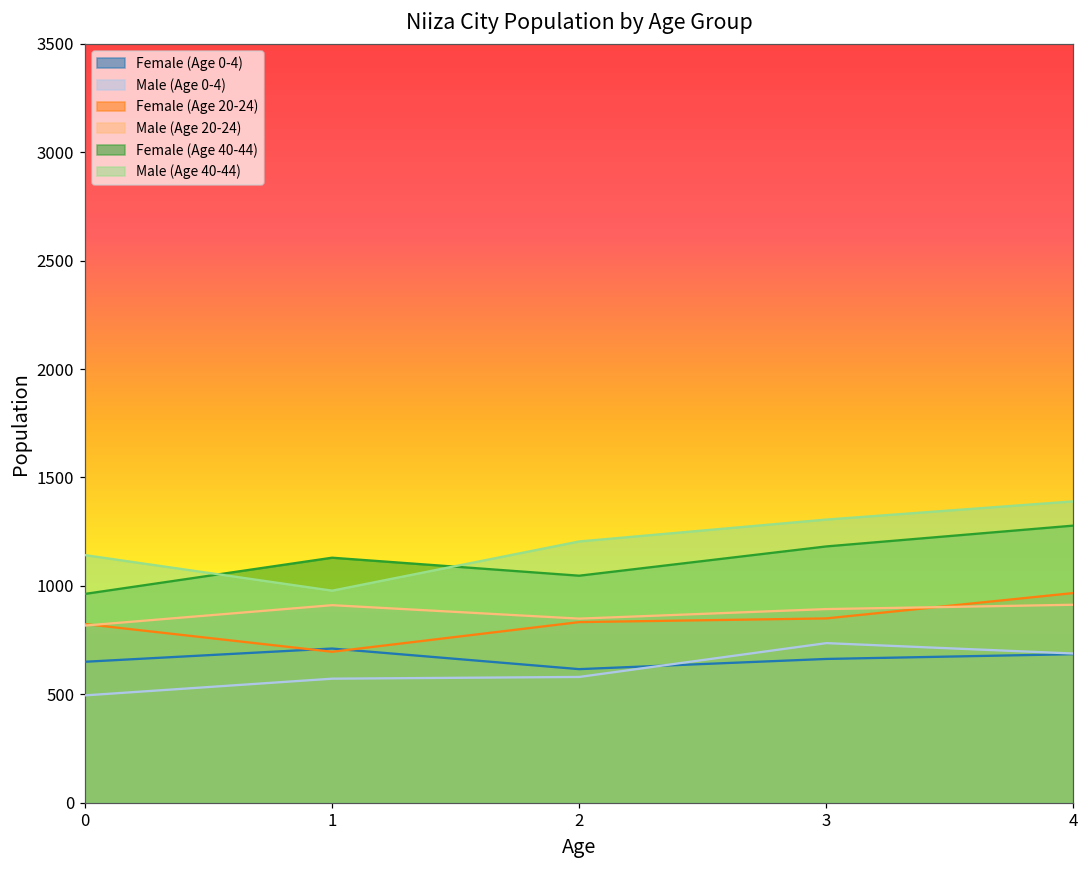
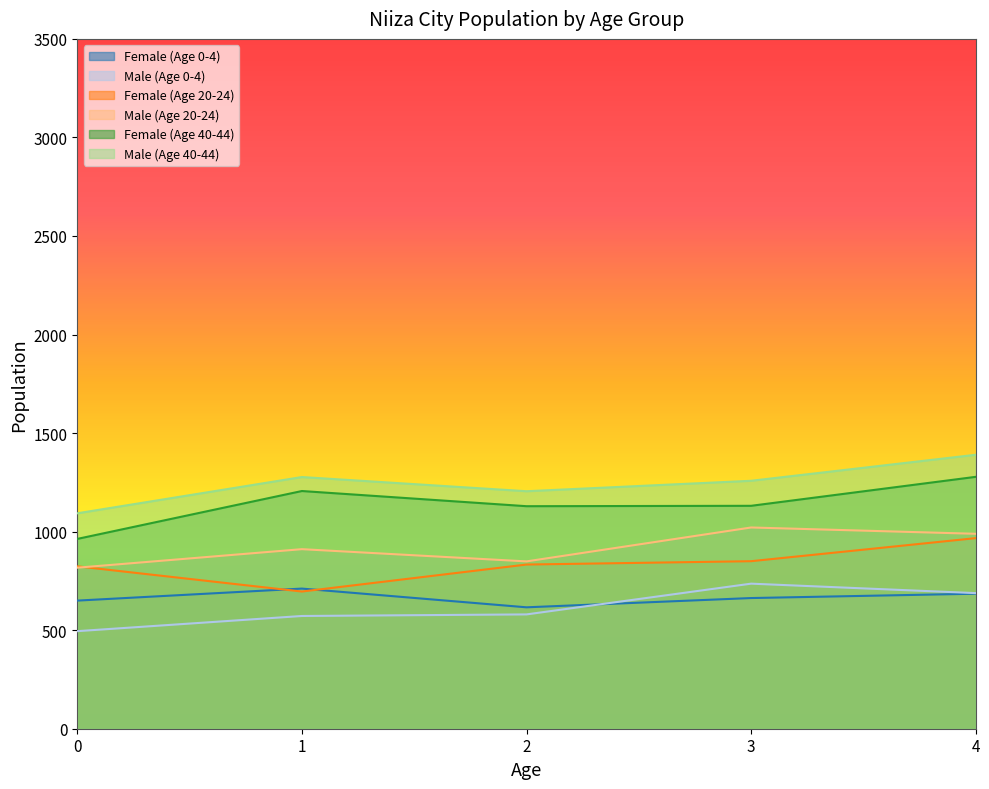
  {
    "Female (Age 0-4)": {
      "0": 650,
      "1": 710,
      "2": 620,
      "3": 660
    },
    "Male (Age 0-4)": {
      "0": 500,
      "1": 570,
      "2": 580,
      "3": 740
    },
    "Female (Age 20-24)": {
      "1": 700,
      "2": 830,
      "3": 850,
      "4": 970
    },
    "Male (Age 20-24)": {
      "1": 910,
      "2": 850,
-     "3": 890,
-     "4": 910
+     "3": 1020,
+     "4": 990
    },
    "Female (Age 40-44)": {
      "0": 960,
-     "1": 1130,
-     "2": 1050,
-     "3": 1180,
+     "1": 1210,
+     "2": 1130,
+     "3": 1130,
      "4": 1280
    },
    "Male (Age 40-44)": {
-     "0": 1140,
-     "1": 980,
+     "0": 1090,
+     "1": 1280,
      "2": 1210,
-     "3": 1310,
+     "3": 1260,
      "4": 1390
    }
  }
